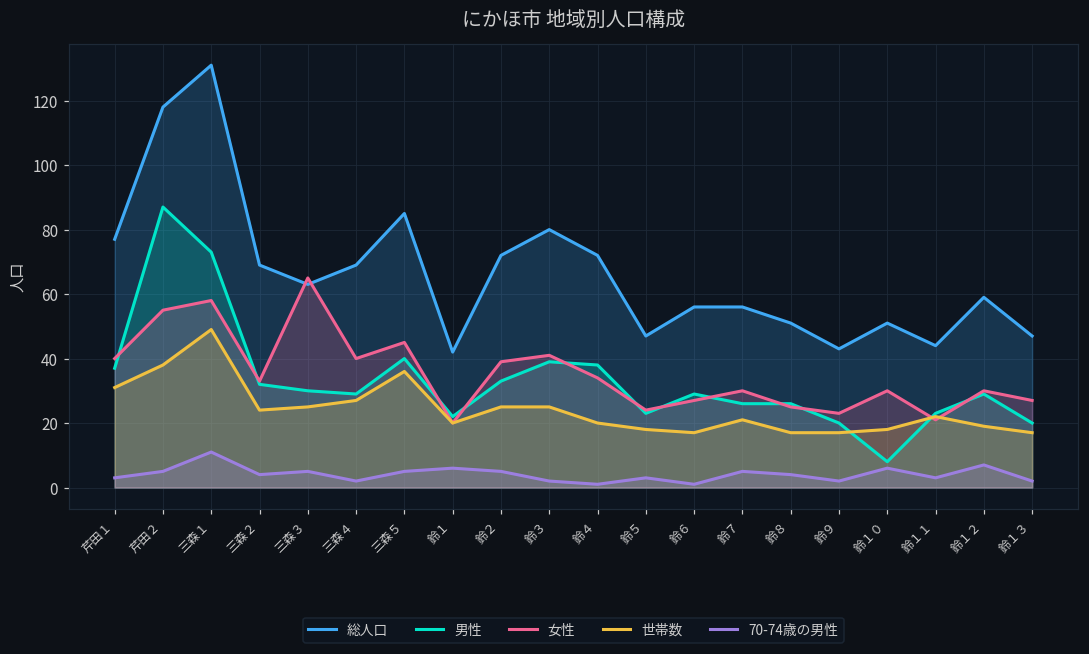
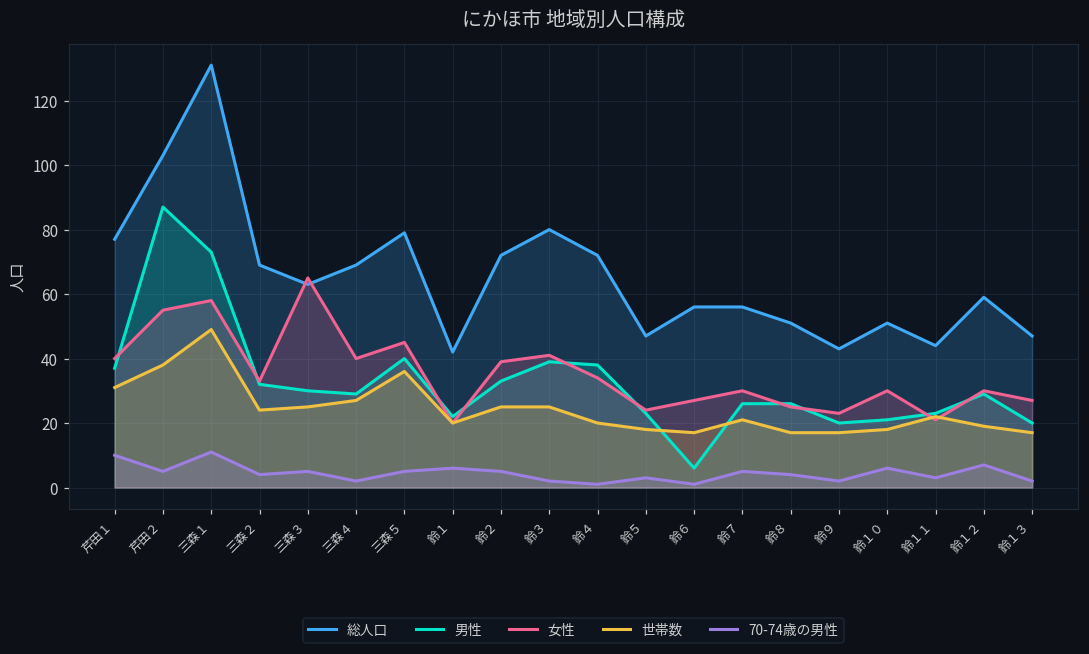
  {
    "総人口": {
      "芹田１": 77,
-     "芹田２": 118,
+     "芹田２": 103,
      "三森１": 131,
      "三森２": 69,
      "三森３": 63,
      "三森４": 69,
-     "三森５": 85,
+     "三森５": 79,
      "鈴１": 42,
      "鈴２": 72,
      "鈴３": 80,
      "鈴４": 72,
      "鈴５": 47,
      "鈴６": 56,
      "鈴７": 56,
      "鈴８": 51,
      "鈴９": 43,
      "鈴１０": 51,
      "鈴１１": 44,
      "鈴１２": 59,
      "鈴１３": 47
    },
    "男性": {
      "芹田１": 37,
      "芹田２": 87,
      "三森１": 73,
      "三森２": 32,
      "三森３": 30,
      "三森４": 29,
      "三森５": 40,
      "鈴１": 22,
      "鈴２": 33,
      "鈴３": 39,
      "鈴４": 38,
      "鈴５": 23,
-     "鈴６": 29,
+     "鈴６": 6,
      "鈴７": 26,
      "鈴８": 26,
      "鈴９": 20,
-     "鈴１０": 8,
+     "鈴１０": 21,
      "鈴１１": 23,
      "鈴１２": 29,
      "鈴１３": 20
    },
    "女性": {
      "芹田１": 40,
      "芹田２": 55,
      "三森１": 58,
      "三森２": 33,
      "三森３": 65,
      "三森４": 40,
      "三森５": 45,
      "鈴２": 39,
      "鈴３": 41,
      "鈴４": 34,
      "鈴５": 24,
      "鈴６": 27,
      "鈴７": 30,
      "鈴８": 25,
      "鈴９": 23,
      "鈴１０": 30,
      "鈴１１": 21,
      "鈴１２": 30,
      "鈴１３": 27
    },
    "世帯数": {
      "芹田１": 31,
      "芹田２": 38,
      "三森１": 49,
      "三森２": 24,
      "三森３": 25,
      "三森４": 27,
      "三森５": 36,
      "鈴２": 25,
      "鈴３": 25,
      "鈴４": 20,
      "鈴５": 18,
      "鈴６": 17,
      "鈴７": 21,
      "鈴８": 17,
      "鈴９": 17,
      "鈴１０": 18,
      "鈴１１": 22,
      "鈴１２": 19,
      "鈴１３": 17
    },
    "70-74歳の男性": {
-     "芹田１": 3,
+     "芹田１": 10,
      "芹田２": 5,
      "三森１": 11,
      "三森２": 4,
      "三森３": 5,
      "三森４": 2,
      "三森５": 5,
      "鈴１": 6,
      "鈴２": 5,
      "鈴３": 2,
      "鈴４": 1,
      "鈴５": 3,
      "鈴６": 1,
      "鈴７": 5,
      "鈴８": 4,
      "鈴９": 2,
      "鈴１０": 6,
      "鈴１１": 3,
      "鈴１２": 7,
      "鈴１３": 2
    }
  }
